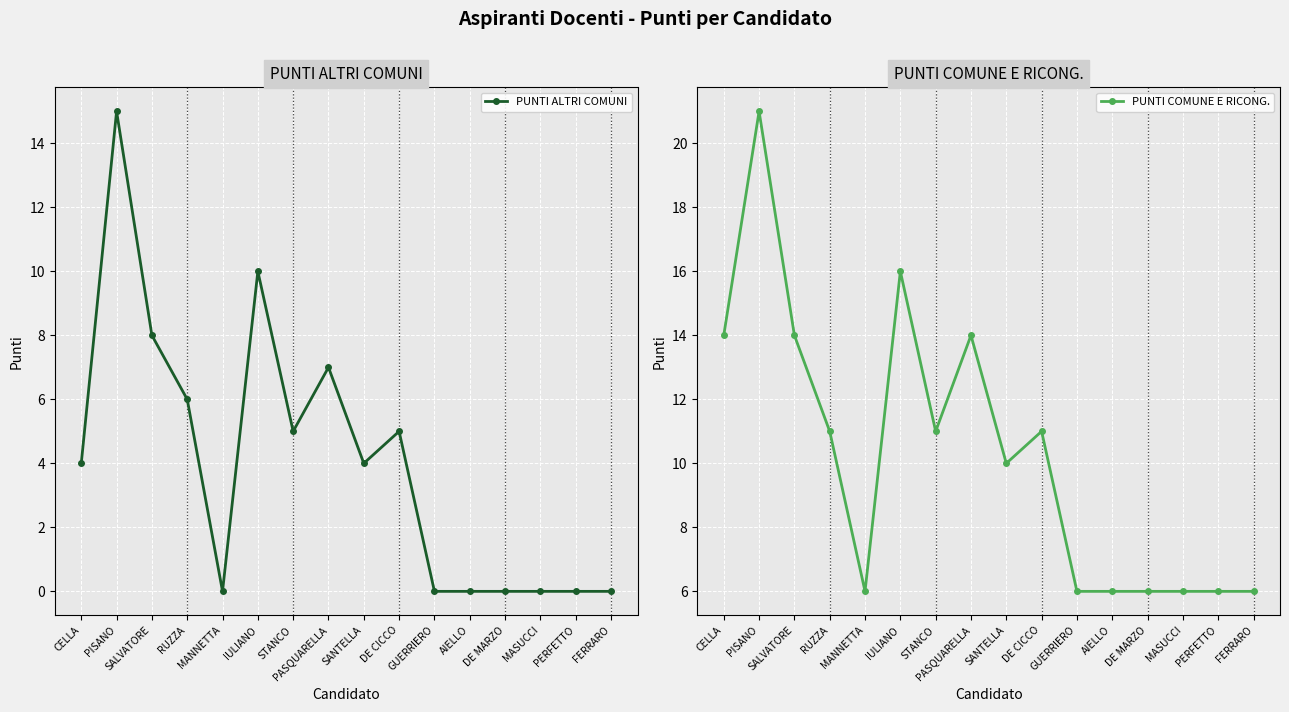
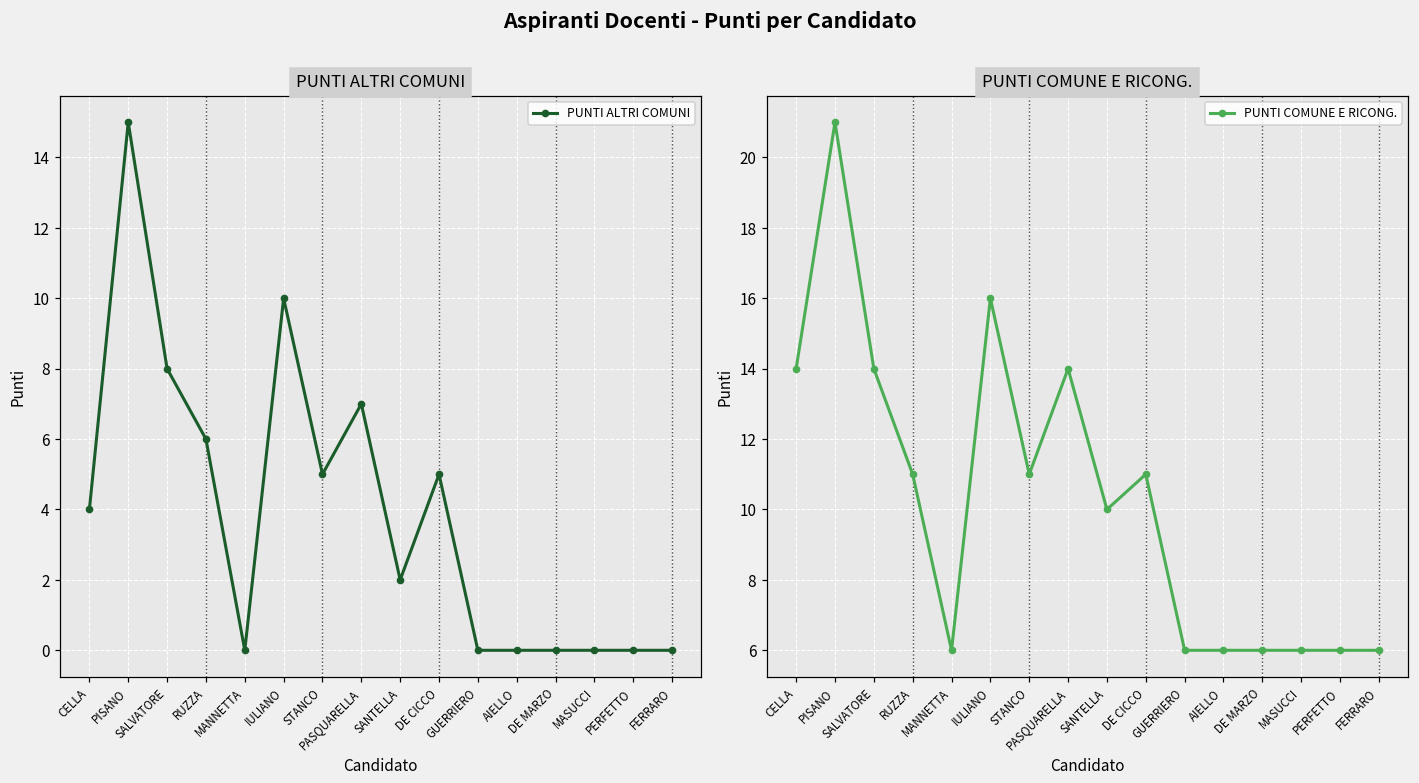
  {
    "PUNTI ALTRI COMUNI": {
      "CELLA": 4,
      "PISANO": 15,
      "SALVATORE": 8,
      "RUZZA": 6,
      "MANNETTA": 0,
      "IULIANO": 10,
      "STANCO": 5,
      "PASQUARELLA": 7,
-     "SANTELLA": 4,
+     "SANTELLA": 2,
      "DE CICCO": 5,
      "GUERRIERO": 0,
      "AIELLO": 0,
      "DE MARZO": 0,
      "MASUCCI": 0,
      "PERFETTO": 0,
      "FERRARO": 0
    },
    "PUNTI COMUNE E RICONG.": {
      "CELLA": 14.0,
      "PISANO": 21.0,
      "SALVATORE": 14.0,
      "RUZZA": 11.0,
      "MANNETTA": 6.0,
      "IULIANO": 16.0,
      "STANCO": 11.0,
      "PASQUARELLA": 14.0,
      "SANTELLA": 10.0,
      "DE CICCO": 11.0,
      "GUERRIERO": 6.0,
      "AIELLO": 6.0,
      "DE MARZO": 6.0,
      "MASUCCI": 6.0,
      "PERFETTO": 6.0,
      "FERRARO": 6.0
    }
  }
